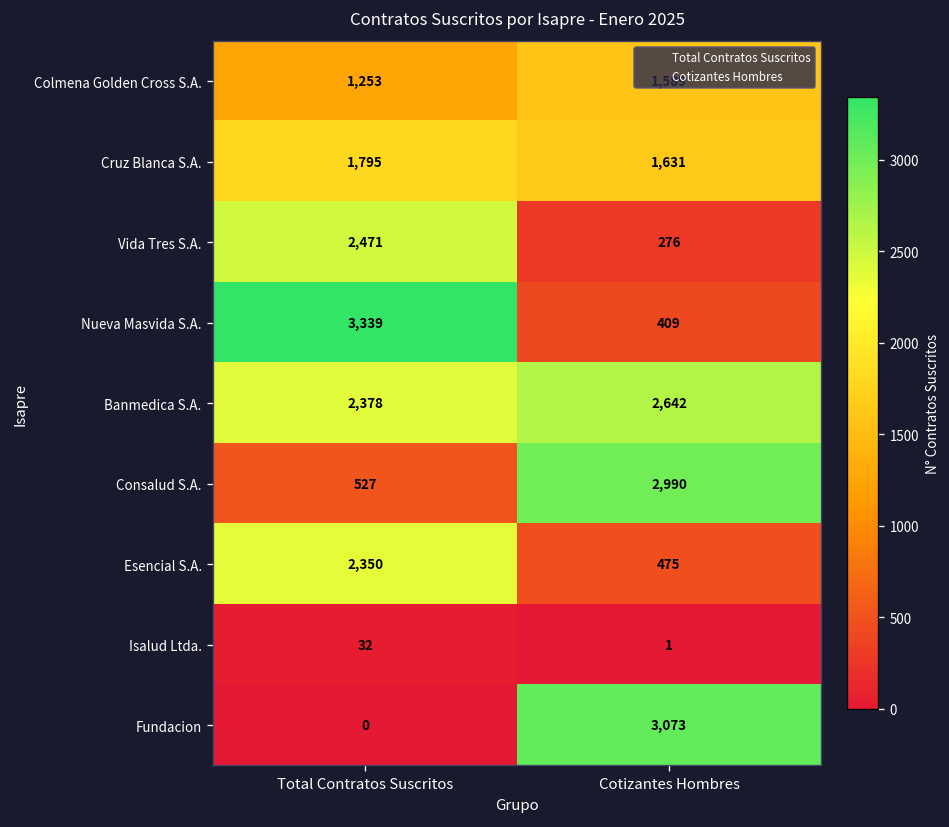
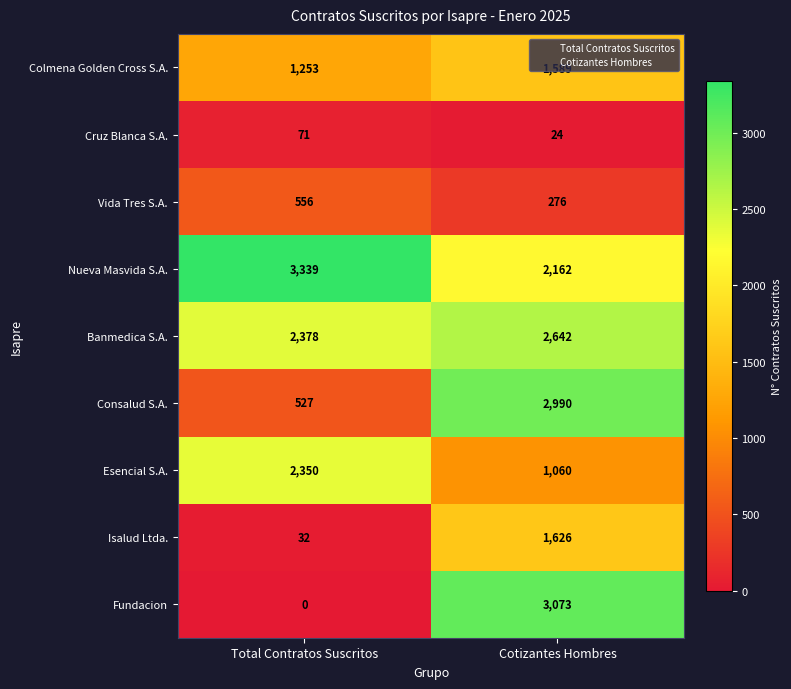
  {
    "Colmena Golden Cross S.A.": {
      "Total Contratos Suscritos": "1,253"
    },
    "Cruz Blanca S.A.": {
-     "Total Contratos Suscritos": "1,795",
-     "Cotizantes Hombres": "1,631"
+     "Total Contratos Suscritos": "71",
+     "Cotizantes Hombres": "24"
    },
    "Vida Tres S.A.": {
-     "Total Contratos Suscritos": "2,471",
+     "Total Contratos Suscritos": "556",
      "Cotizantes Hombres": "276"
    },
    "Nueva Masvida S.A.": {
      "Total Contratos Suscritos": "3,339",
-     "Cotizantes Hombres": "409"
+     "Cotizantes Hombres": "2,162"
    },
    "Banmedica S.A.": {
      "Total Contratos Suscritos": "2,378",
      "Cotizantes Hombres": "2,642"
    },
    "Consalud S.A.": {
      "Total Contratos Suscritos": "527",
      "Cotizantes Hombres": "2,990"
    },
    "Esencial S.A.": {
      "Total Contratos Suscritos": "2,350",
-     "Cotizantes Hombres": "475"
+     "Cotizantes Hombres": "1,060"
    },
    "Isalud Ltda.": {
      "Total Contratos Suscritos": "32",
-     "Cotizantes Hombres": "1"
+     "Cotizantes Hombres": "1,626"
    },
    "Fundacion": {
      "Total Contratos Suscritos": "0",
      "Cotizantes Hombres": "3,073"
    }
  }
